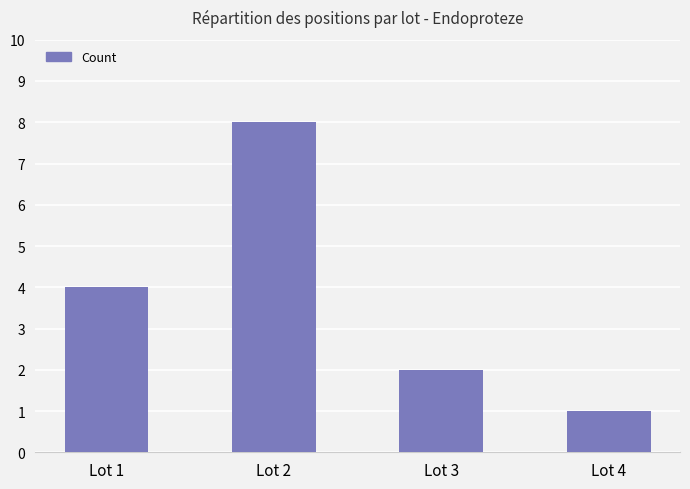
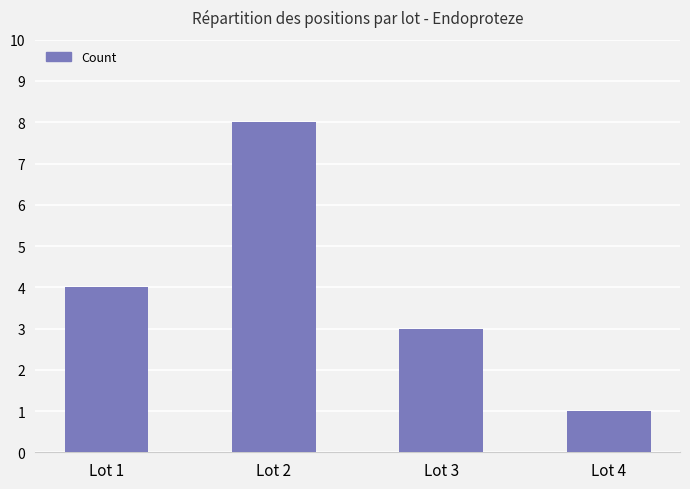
  {
    "Lot 1": 4,
    "Lot 2": 8,
-   "Lot 3": 2,
+   "Lot 3": 3,
    "Lot 4": 1
  }
